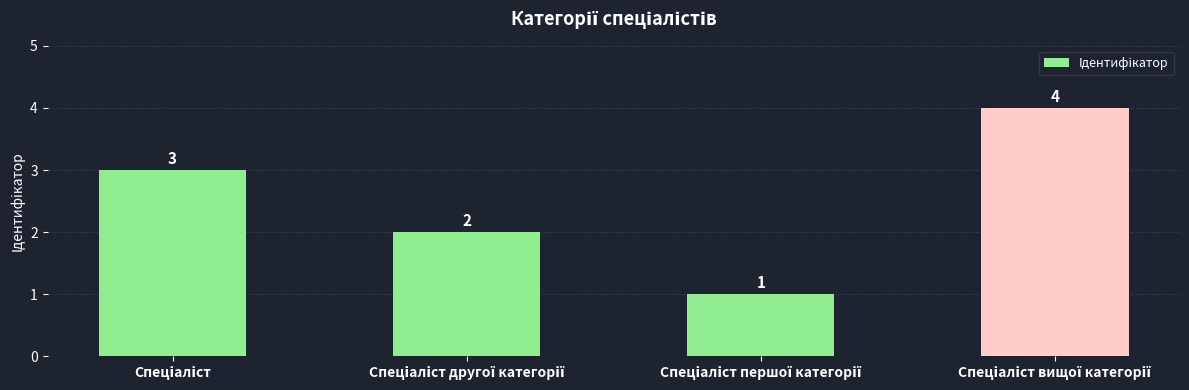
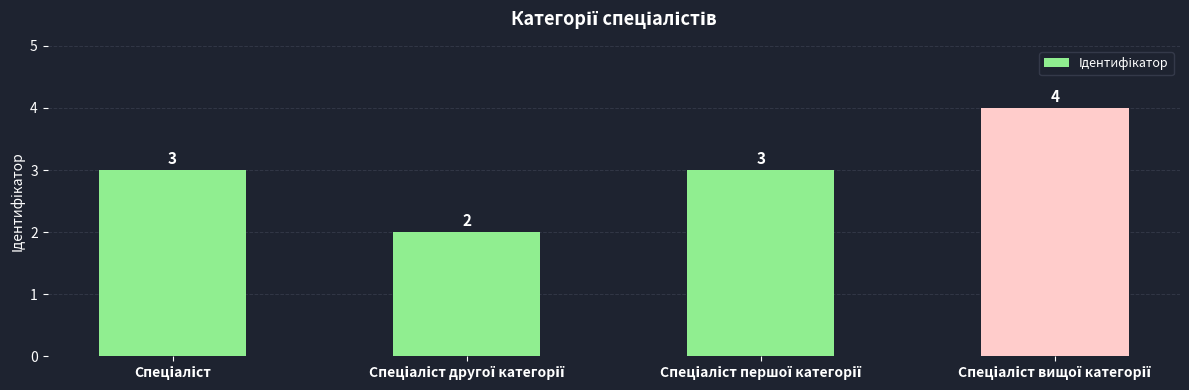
  {
    "Спеціаліст": 3,
    "Спеціаліст другої категорії": 2,
-   "Спеціаліст першої категорії": 1,
+   "Спеціаліст першої категорії": 3,
    "Спеціаліст вищої категорії": 4
  }
